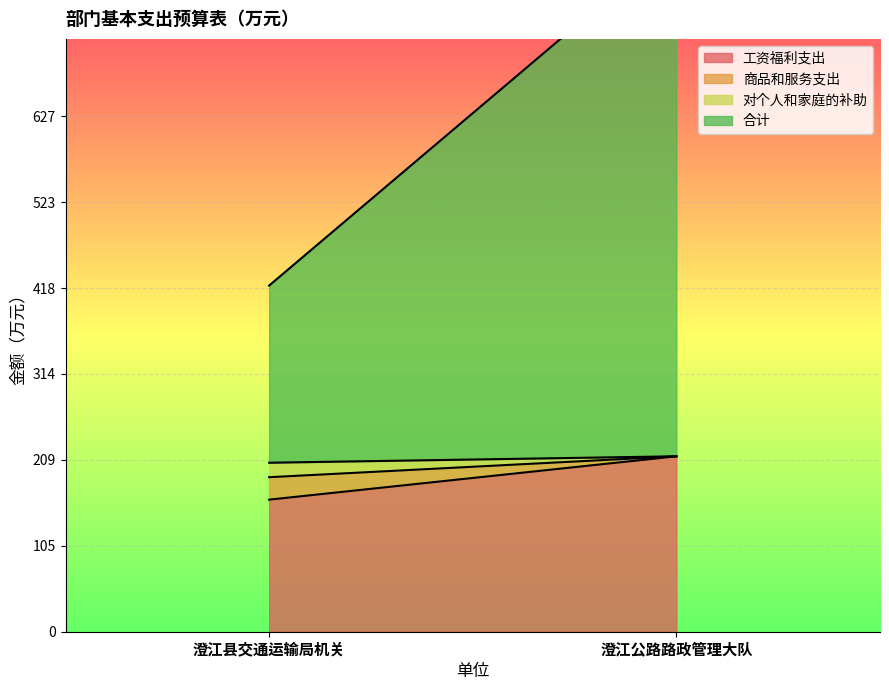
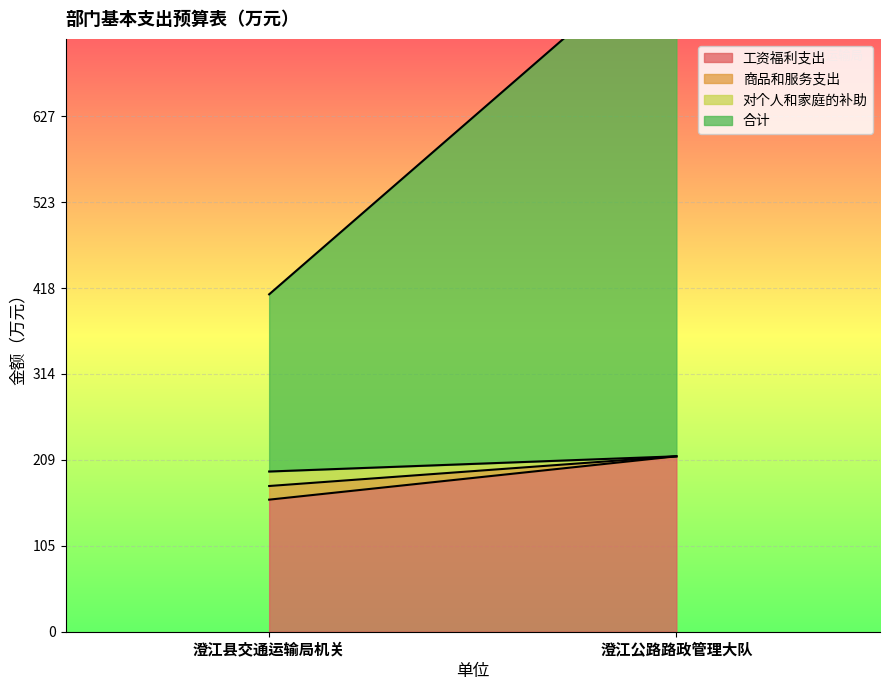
  {
    "工资福利支出": {
      "澄江县交通运输局机关": 160
    },
    "商品和服务支出": {
-     "澄江县交通运输局机关": 30
+     "澄江县交通运输局机关": 20
    },
    "对个人和家庭的补助": {
      "澄江县交通运输局机关": 20
    },
    "合计": {
      "澄江县交通运输局机关": 220
    }
  }
